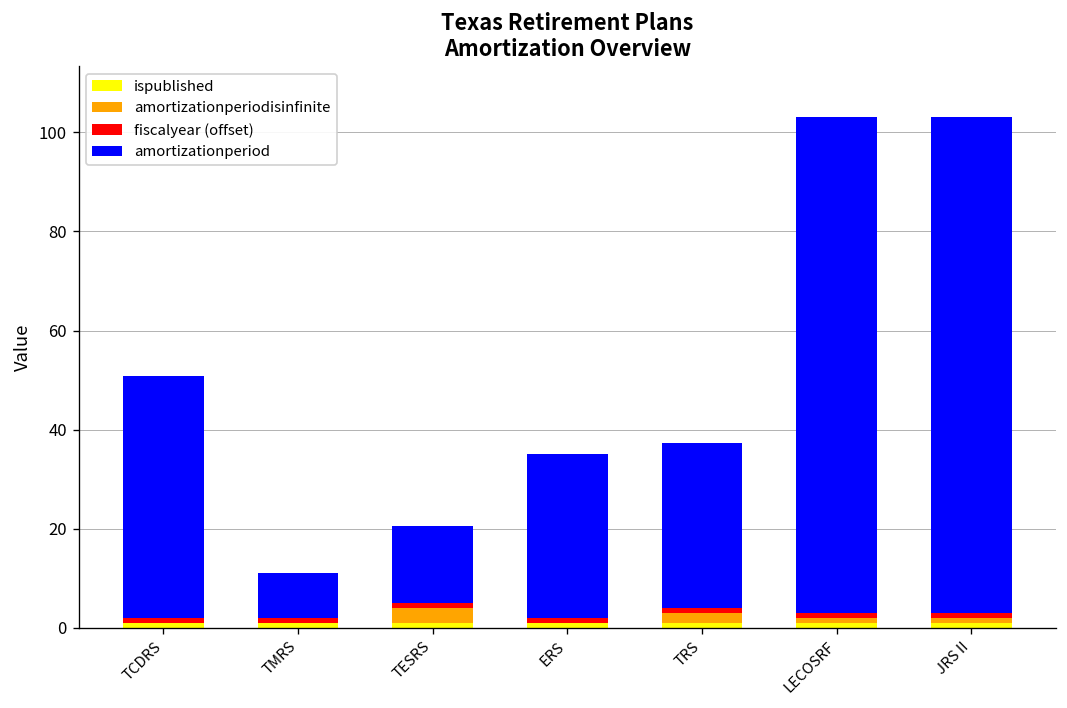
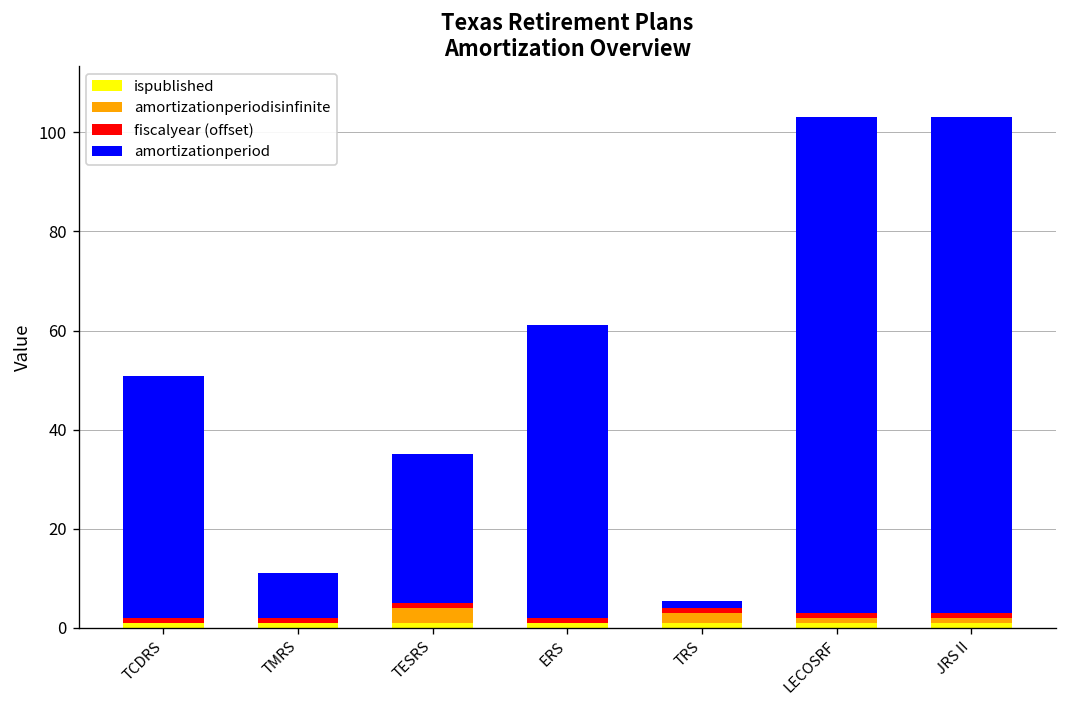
  {
    "ispublished": {
      "TCDRS": 1,
      "TMRS": 1,
      "TESRS": 1,
      "ERS": 1,
      "TRS": 1,
      "LECOSRF": 1,
      "JRS II": 1
    },
    "amortizationperiodisinfinite": {
      "TCDRS": 0,
      "TMRS": 0,
      "TESRS": 3,
      "ERS": 0,
      "TRS": 2,
      "LECOSRF": 1,
      "JRS II": 1
    },
    "fiscalyear (offset)": {
      "TCDRS": 1,
      "TMRS": 1,
      "TESRS": 1,
      "ERS": 1,
      "TRS": 1,
      "LECOSRF": 1,
      "JRS II": 1
    },
    "amortizationperiod": {
      "TCDRS": 49,
      "TMRS": 9,
-     "TESRS": 16,
-     "ERS": 33,
-     "TRS": 33,
+     "TESRS": 30,
+     "ERS": 59,
+     "TRS": 2,
      "LECOSRF": 100,
      "JRS II": 100
    }
  }
